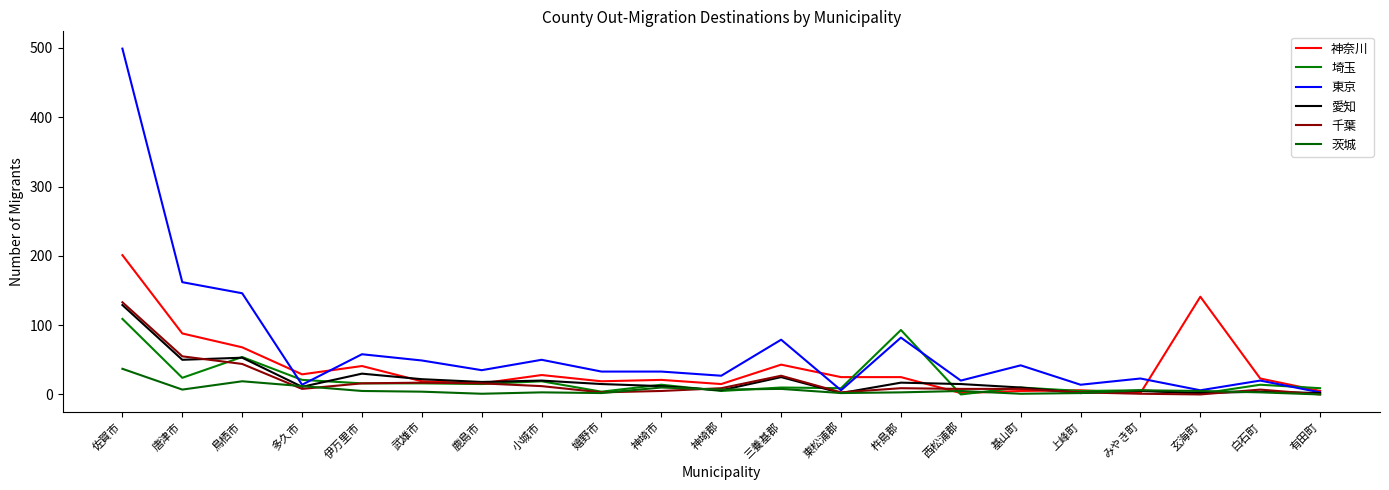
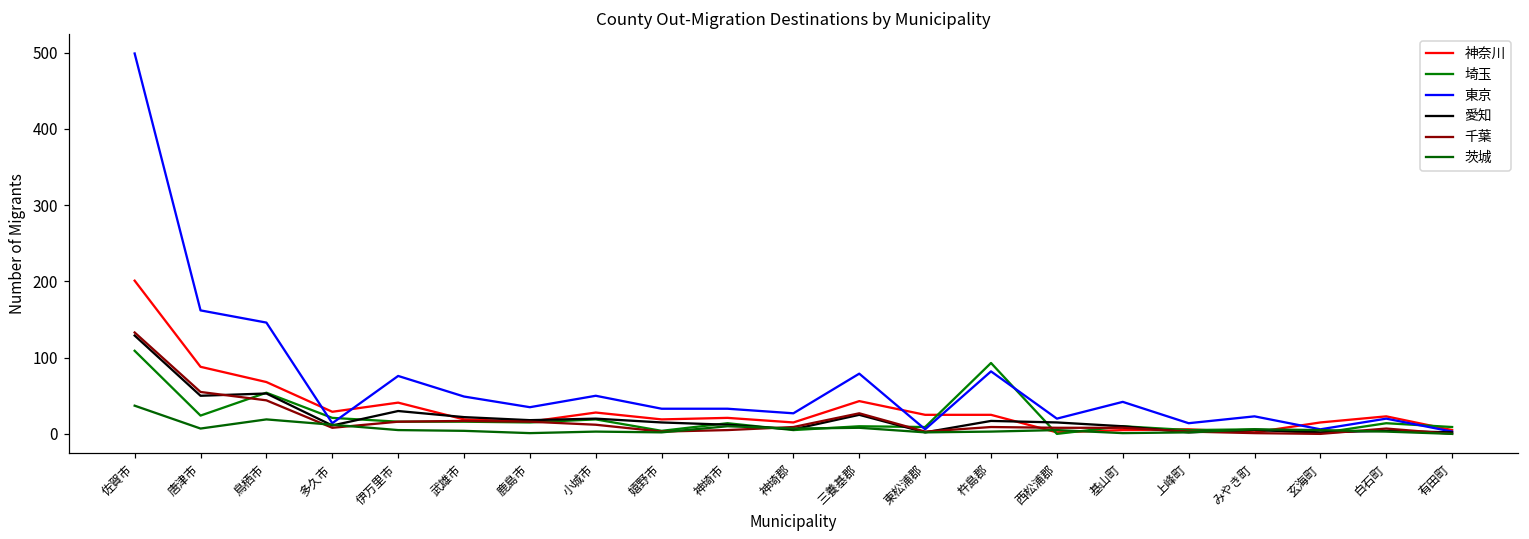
  {
    "神奈川": {
      "佐賀市": 200,
      "唐津市": 90,
      "鳥栖市": 70,
      "多久市": 30,
      "伊万里市": 40,
      "小城市": 30,
      "嬉野市": 20,
      "神埼市": 20,
      "神埼郡": 20,
      "三養基郡": 40,
      "東松浦郡": 30,
      "杵島郡": 30,
-     "玄海町": 140
+     "玄海町": 20
    },
    "東京": {
      "佐賀市": 500,
      "唐津市": 160,
      "鳥栖市": 150,
-     "伊万里市": 60,
+     "伊万里市": 80,
      "武雄市": 50,
      "鹿島市": 40,
      "小城市": 50,
      "嬉野市": 30,
      "神埼市": 30,
      "神埼郡": 30,
      "三養基郡": 80,
      "杵島郡": 80,
      "西松浦郡": 20,
      "基山町": 40,
      "上峰町": 10,
      "みやき町": 20
    },
    "愛知": {
      "佐賀市": 130,
      "唐津市": 50,
      "伊万里市": 30,
      "嬉野市": 20,
      "杵島郡": 20,
      "西松浦郡": 20
    },
    "千葉": {
      "佐賀市": 130,
      "唐津市": 60,
      "鳥栖市": 40,
      "小城市": 10,
      "神埼市": 10,
      "杵島郡": 10
    }
  }
